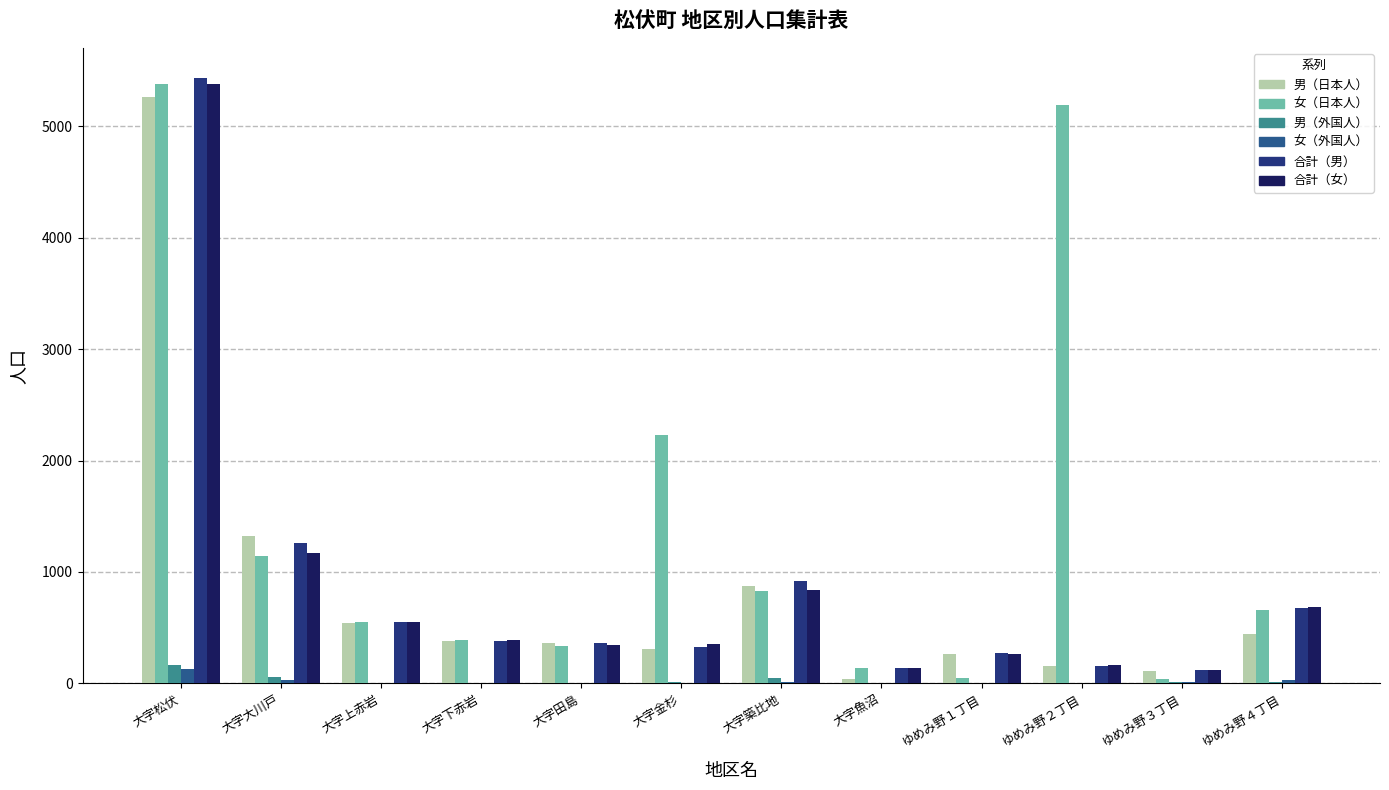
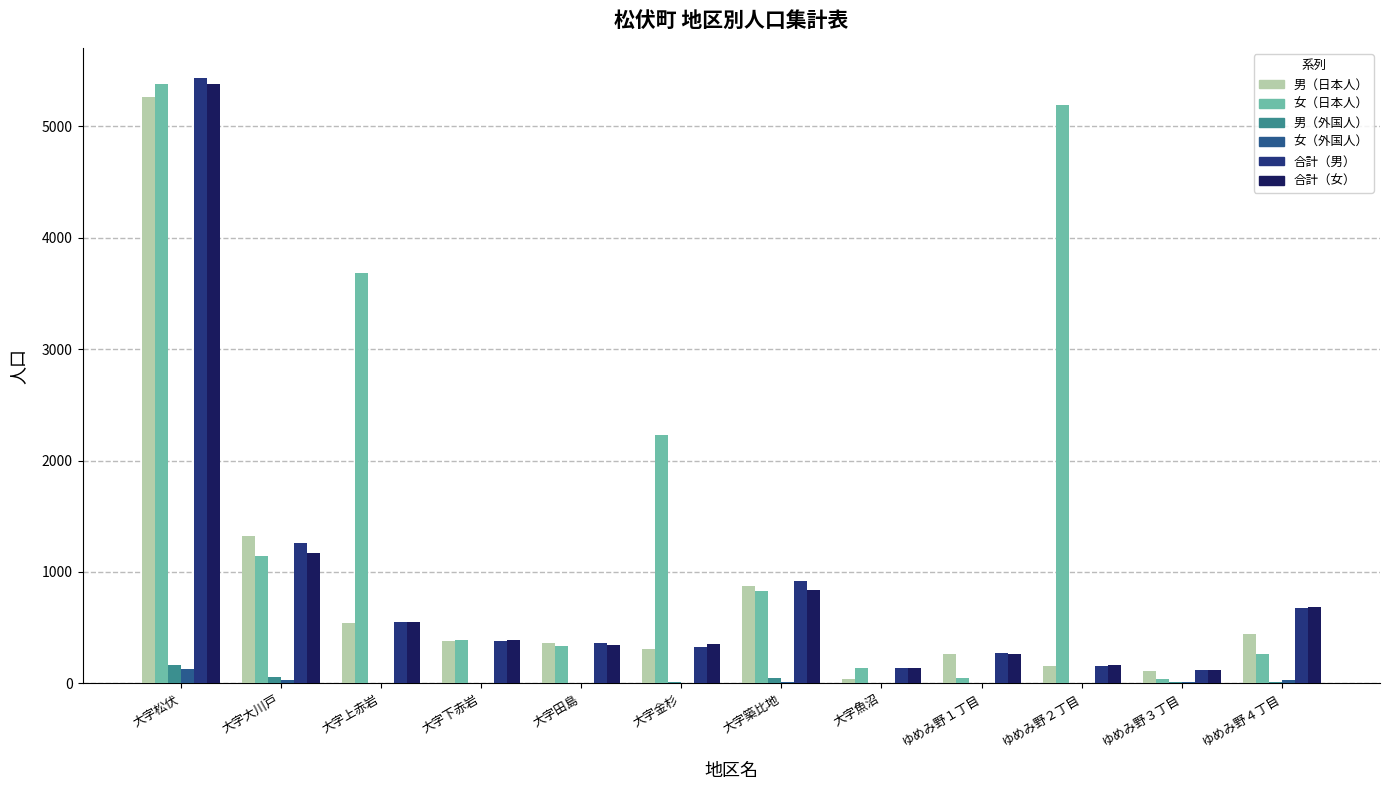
  {
    "男（日本人）": {
      "大字松伏": 5260,
      "大字大川戸": 1320,
      "大字上赤岩": 550,
      "大字下赤岩": 380,
      "大字田島": 360,
      "大字金杉": 310,
      "大字築比地": 870,
      "大字魚沼": 40,
      "ゆめみ野１丁目": 270,
      "ゆめみ野２丁目": 160,
      "ゆめみ野３丁目": 110,
      "ゆめみ野４丁目": 450
    },
    "女（日本人）": {
      "大字松伏": 5380,
      "大字大川戸": 1140,
-     "大字上赤岩": 550,
+     "大字上赤岩": 3690,
      "大字下赤岩": 390,
      "大字田島": 340,
      "大字金杉": 2230,
      "大字築比地": 830,
      "大字魚沼": 140,
      "ゆめみ野１丁目": 50,
      "ゆめみ野２丁目": 5190,
      "ゆめみ野３丁目": 40,
-     "ゆめみ野４丁目": 660
+     "ゆめみ野４丁目": 260
    }
  }
